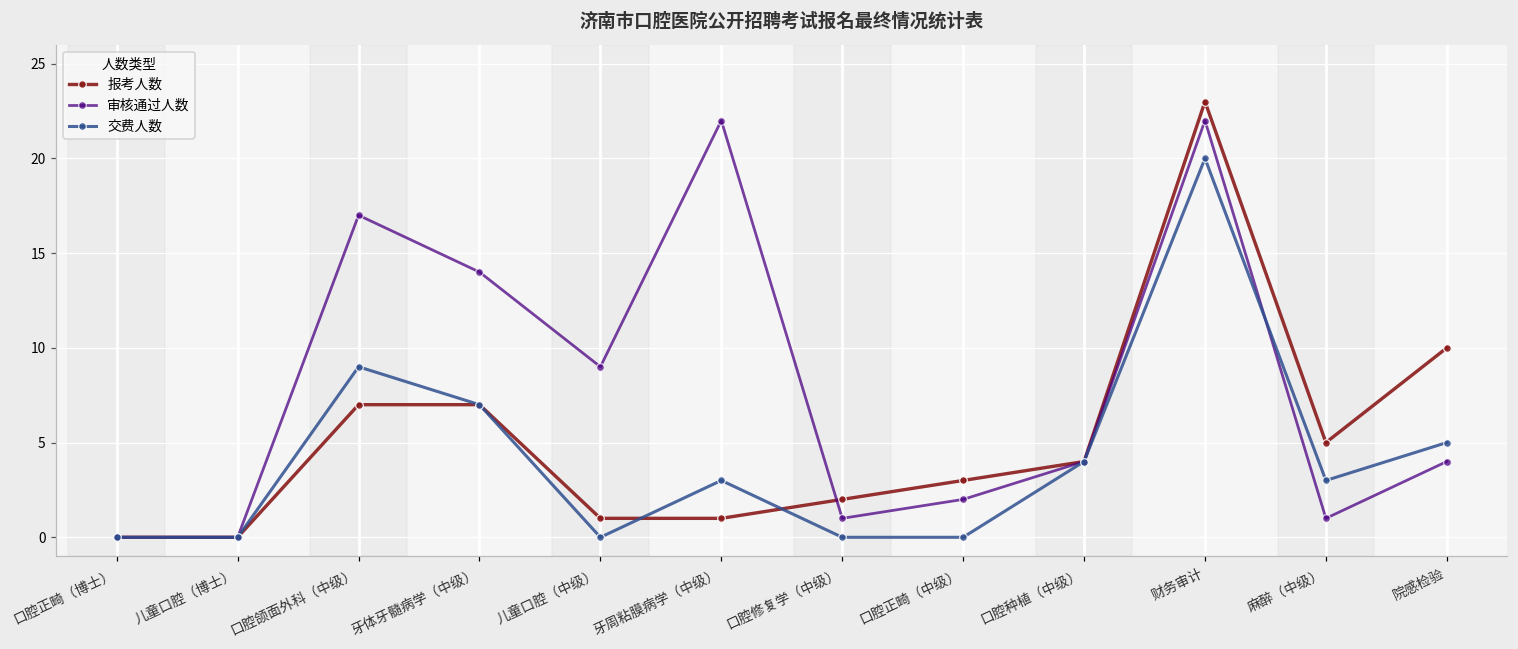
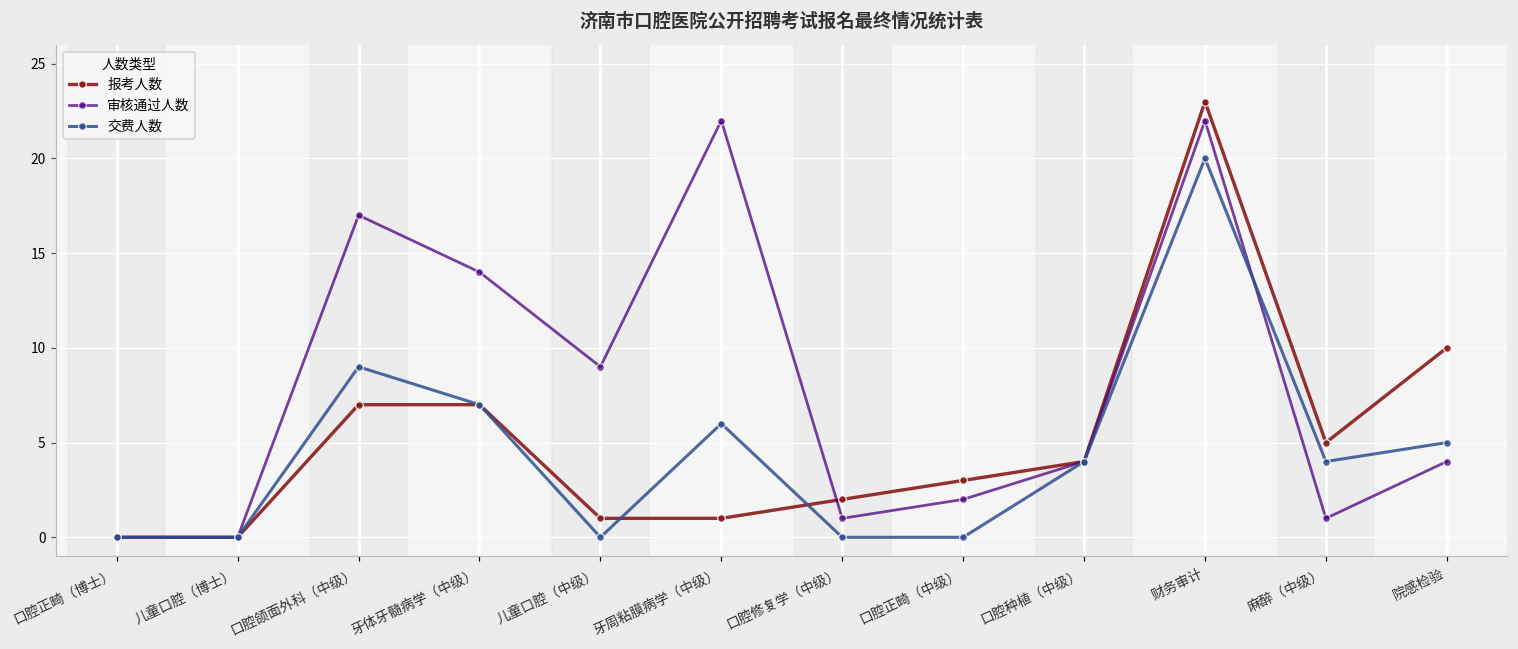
  {
    "报考人数": {
      "口腔颌面外科（中级）": 7,
      "儿童口腔（中级）": 1,
      "牙周粘膜病学（中级）": 1,
      "口腔修复学（中级）": 2,
      "口腔正畸（中级）": 3,
      "财务审计": 23,
      "麻醉（中级）": 5,
      "院感检验": 10
    },
    "审核通过人数": {
      "口腔颌面外科（中级）": 17,
      "牙体牙髓病学（中级）": 14,
      "儿童口腔（中级）": 9,
      "牙周粘膜病学（中级）": 22,
      "口腔修复学（中级）": 1,
      "口腔正畸（中级）": 2,
      "财务审计": 22,
      "麻醉（中级）": 1,
      "院感检验": 4
    },
    "交费人数": {
      "口腔颌面外科（中级）": 9,
      "儿童口腔（中级）": 0,
-     "牙周粘膜病学（中级）": 3,
+     "牙周粘膜病学（中级）": 6,
      "口腔修复学（中级）": 0,
      "口腔正畸（中级）": 0,
      "财务审计": 20,
-     "麻醉（中级）": 3,
+     "麻醉（中级）": 4,
      "院感检验": 5
    }
  }
